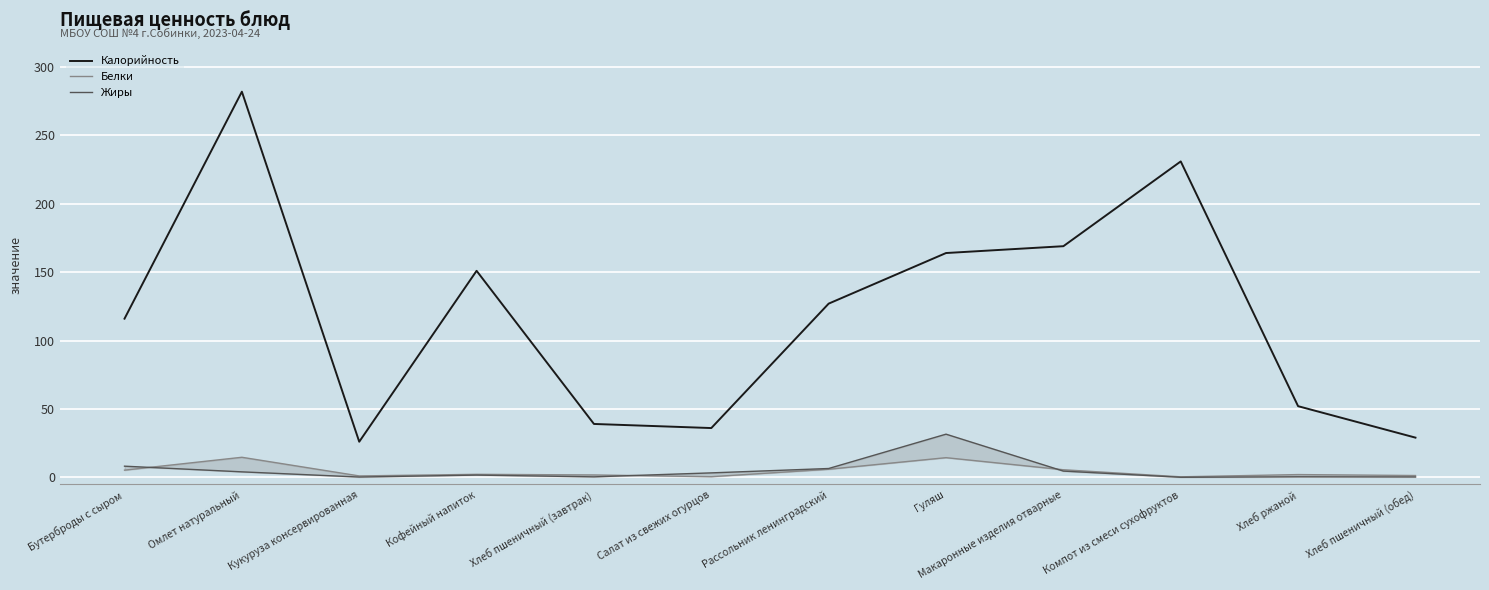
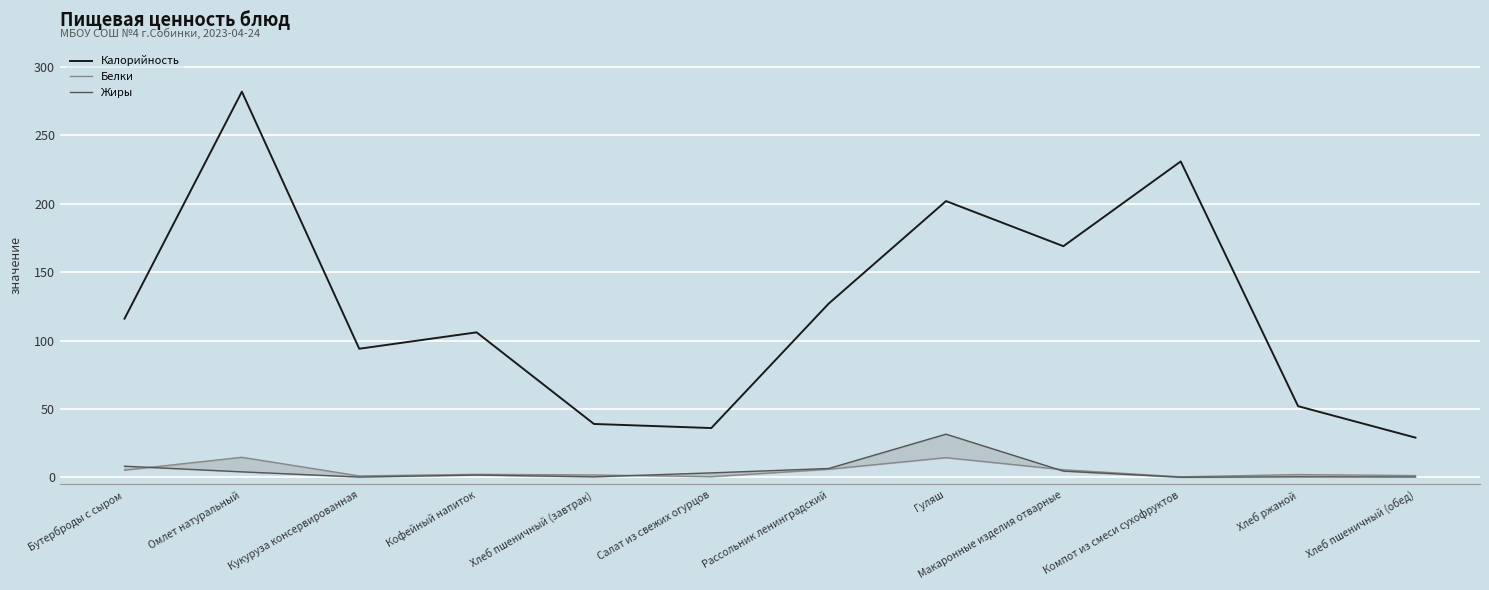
  {
    "Калорийность": {
      "Бутерброды с сыром": 116,
      "Омлет натуральный": 282,
-     "Кукуруза консервированная": 26,
-     "Кофейный напиток": 151,
+     "Кукуруза консервированная": 94,
+     "Кофейный напиток": 106,
      "Хлеб пшеничный (завтрак)": 39,
      "Салат из свежих огурцов": 36,
      "Рассольник ленинградский": 127,
-     "Гуляш": 164,
+     "Гуляш": 202,
      "Макаронные изделия отварные": 169,
      "Компот из смеси сухофруктов": 231,
      "Хлеб ржаной": 52,
      "Хлеб пшеничный (обед)": 29
    },
    "Жиры": {
      "Омлет натуральный": 4
    }
  }
